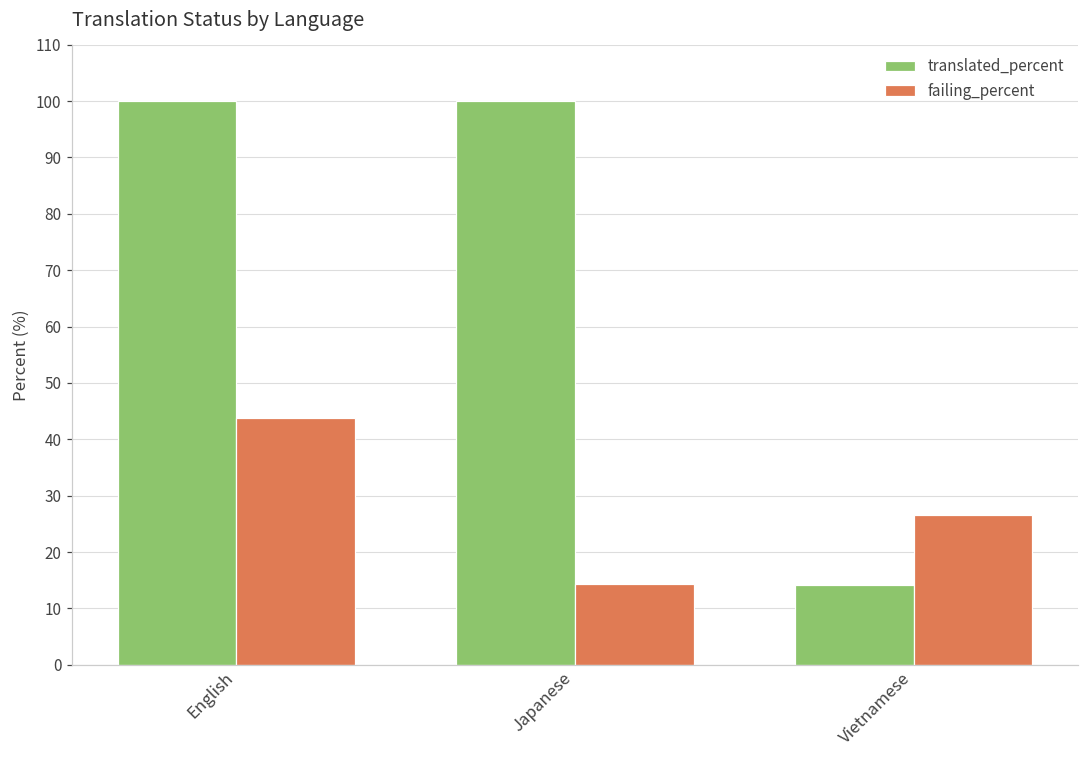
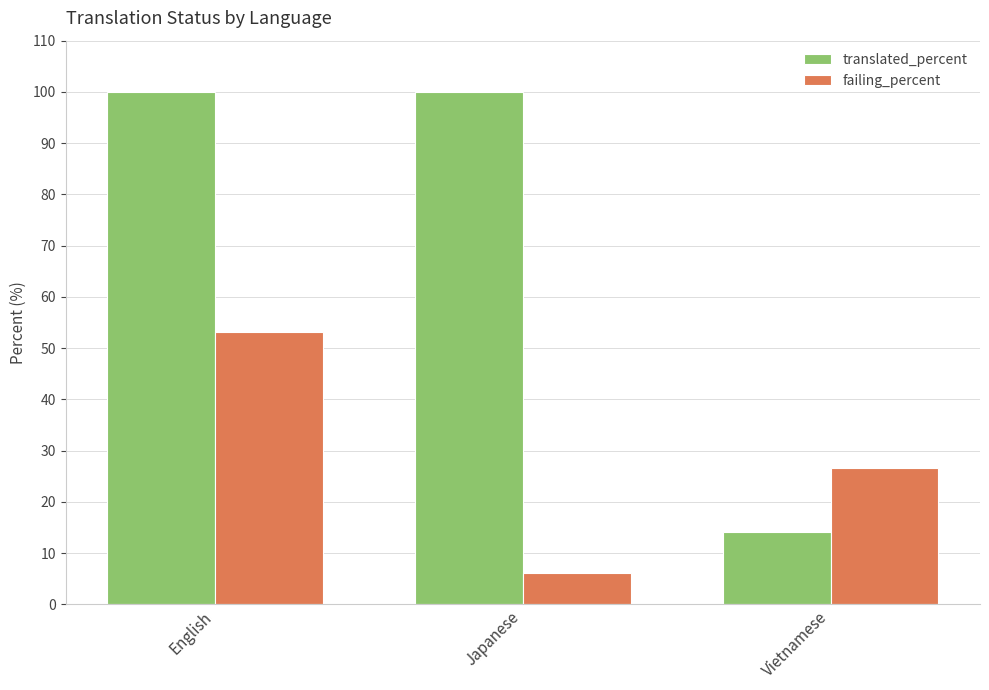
  {
    "translated_percent": {
      "English": 100,
      "Japanese": 100,
      "Vietnamese": 14
    },
    "failing_percent": {
-     "English": 44,
-     "Japanese": 14,
+     "English": 53,
+     "Japanese": 6,
      "Vietnamese": 27
    }
  }
